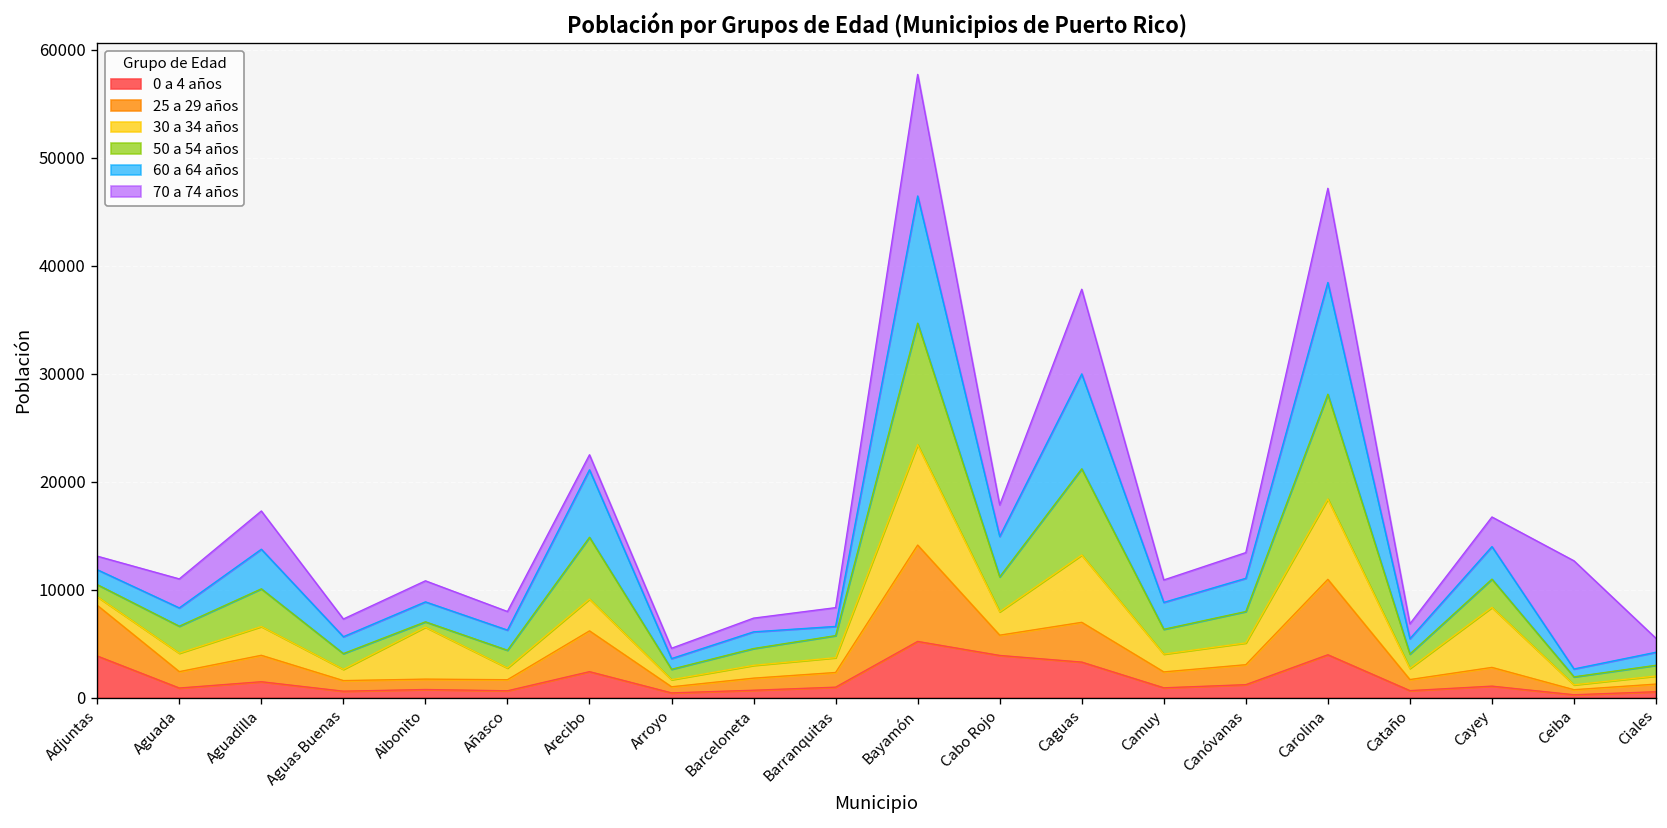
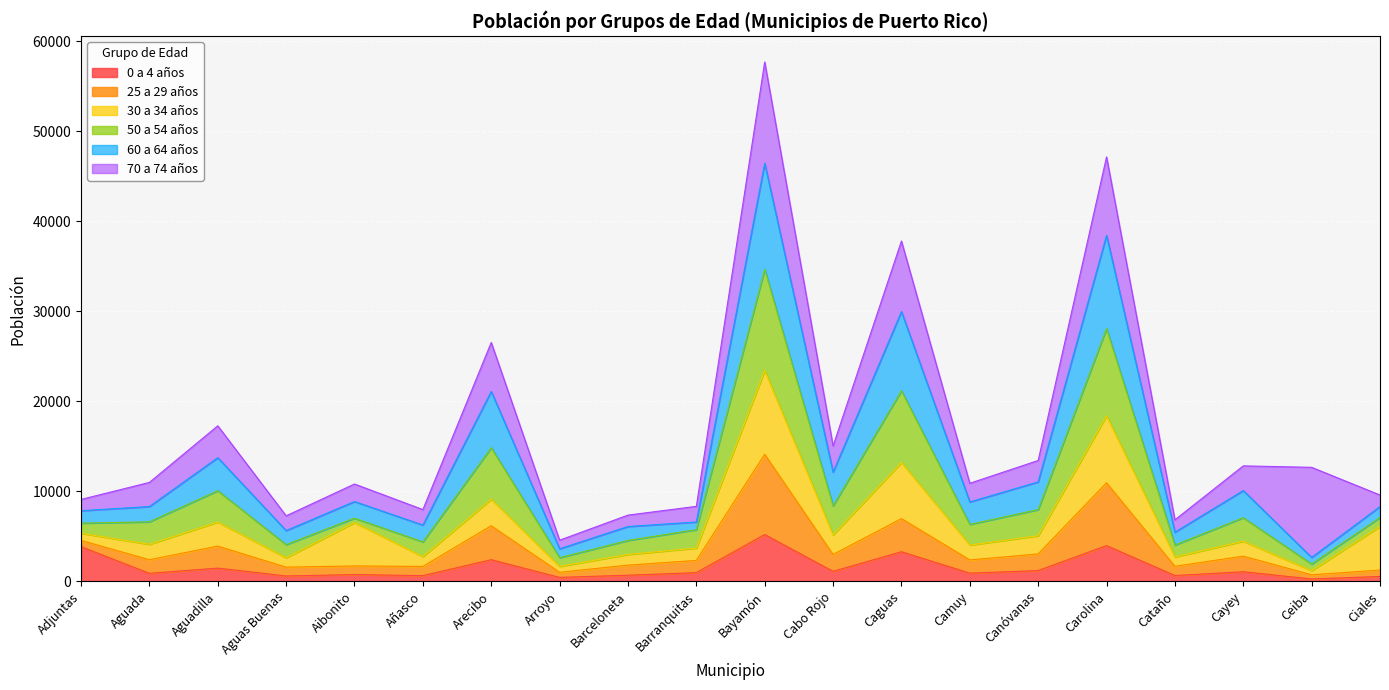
  {
    "0 a 4 años": {
      "Adjuntas": 4000,
      "Aguada": 1000,
      "Aguadilla": 1000,
      "Aguas Buenas": 1000,
      "Aibonito": 1000,
      "Añasco": 1000,
      "Arecibo": 2000,
      "Arroyo": 0,
      "Barceloneta": 1000,
      "Barranquitas": 1000,
      "Bayamón": 5000,
-     "Cabo Rojo": 4000,
+     "Cabo Rojo": 1000,
      "Caguas": 3000,
      "Camuy": 1000,
      "Canóvanas": 1000,
      "Carolina": 4000,
      "Cataño": 1000,
      "Cayey": 1000,
      "Ceiba": 0,
      "Ciales": 1000
    },
    "25 a 29 años": {
-     "Adjuntas": 5000,
+     "Adjuntas": 1000,
      "Aguada": 2000,
      "Aguadilla": 2000,
      "Aguas Buenas": 1000,
      "Aibonito": 1000,
      "Añasco": 1000,
      "Arecibo": 4000,
      "Arroyo": 1000,
      "Barceloneta": 1000,
      "Barranquitas": 1000,
      "Bayamón": 9000,
      "Cabo Rojo": 2000,
      "Caguas": 4000,
      "Camuy": 1000,
      "Canóvanas": 2000,
      "Carolina": 7000,
      "Cataño": 1000,
      "Cayey": 2000,
      "Ceiba": 0,
      "Ciales": 1000
    },
    "30 a 34 años": {
      "Adjuntas": 1000,
      "Aguada": 2000,
      "Aguadilla": 3000,
      "Aguas Buenas": 1000,
      "Aibonito": 5000,
      "Añasco": 1000,
      "Arecibo": 3000,
      "Arroyo": 1000,
      "Barceloneta": 1000,
      "Barranquitas": 1000,
      "Bayamón": 9000,
      "Cabo Rojo": 2000,
      "Caguas": 6000,
      "Camuy": 2000,
      "Canóvanas": 2000,
      "Carolina": 7000,
      "Cataño": 1000,
-     "Cayey": 6000,
+     "Cayey": 2000,
      "Ceiba": 0,
-     "Ciales": 1000
+     "Ciales": 5000
    },
    "50 a 54 años": {
      "Adjuntas": 1000,
      "Aguada": 3000,
      "Aguadilla": 3000,
      "Aguas Buenas": 1000,
      "Aibonito": 0,
      "Añasco": 2000,
      "Arecibo": 6000,
      "Arroyo": 1000,
      "Barceloneta": 2000,
      "Barranquitas": 2000,
      "Bayamón": 11000,
      "Cabo Rojo": 3000,
      "Caguas": 8000,
      "Camuy": 2000,
      "Canóvanas": 3000,
      "Carolina": 10000,
      "Cataño": 1000,
      "Cayey": 3000,
      "Ceiba": 1000,
      "Ciales": 1000
    },
    "60 a 64 años": {
      "Adjuntas": 1000,
      "Aguada": 2000,
      "Aguadilla": 4000,
      "Aguas Buenas": 2000,
      "Aibonito": 2000,
      "Añasco": 2000,
      "Arecibo": 6000,
      "Arroyo": 1000,
      "Barceloneta": 2000,
      "Barranquitas": 1000,
      "Bayamón": 12000,
      "Cabo Rojo": 4000,
      "Caguas": 9000,
      "Camuy": 2000,
      "Canóvanas": 3000,
      "Carolina": 10000,
      "Cataño": 1000,
      "Cayey": 3000,
      "Ceiba": 1000,
      "Ciales": 1000
    },
    "70 a 74 años": {
      "Adjuntas": 1000,
      "Aguada": 3000,
      "Aguadilla": 4000,
      "Aguas Buenas": 2000,
      "Aibonito": 2000,
      "Añasco": 2000,
-     "Arecibo": 1000,
+     "Arecibo": 5000,
      "Arroyo": 1000,
      "Barceloneta": 1000,
      "Barranquitas": 2000,
      "Bayamón": 11000,
      "Cabo Rojo": 3000,
      "Caguas": 8000,
      "Camuy": 2000,
      "Canóvanas": 2000,
      "Carolina": 9000,
      "Cataño": 1000,
      "Cayey": 3000,
      "Ceiba": 10000,
      "Ciales": 1000
    }
  }
